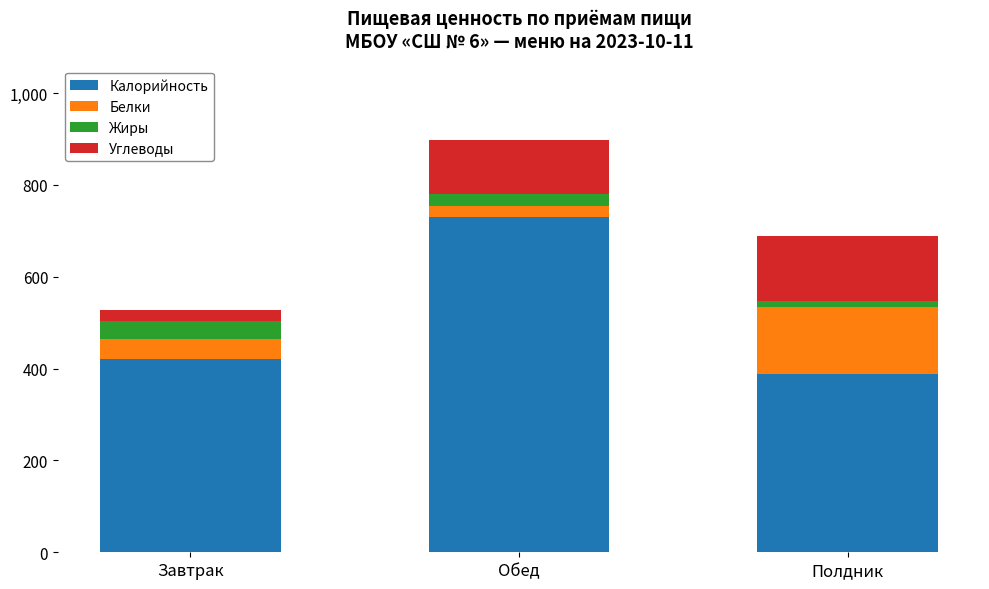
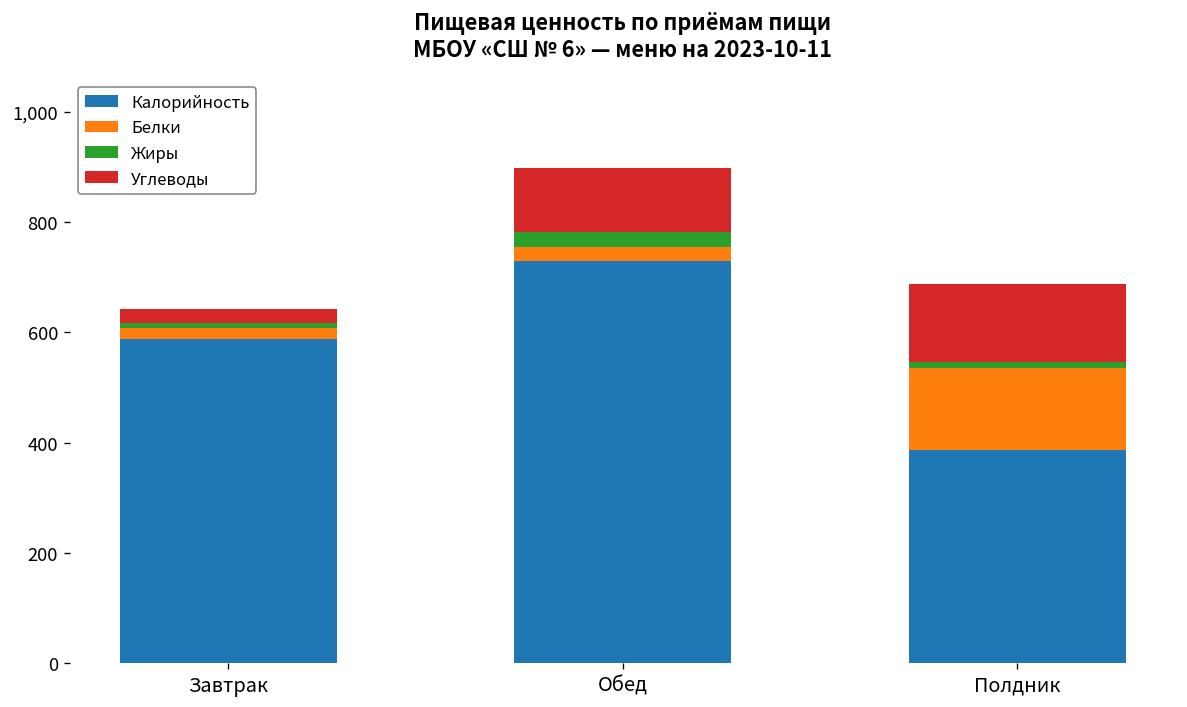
  {
    "Калорийность": {
-     "Завтрак": 420,
+     "Завтрак": 590,
      "Обед": 730,
      "Полдник": 390
    },
    "Белки": {
-     "Завтрак": 40,
+     "Завтрак": 20,
      "Обед": 30,
      "Полдник": 150
    },
    "Жиры": {
-     "Завтрак": 40,
+     "Завтрак": 10,
      "Обед": 30,
      "Полдник": 10
    },
    "Углеводы": {
      "Завтрак": 20,
      "Обед": 120,
      "Полдник": 140
    }
  }
